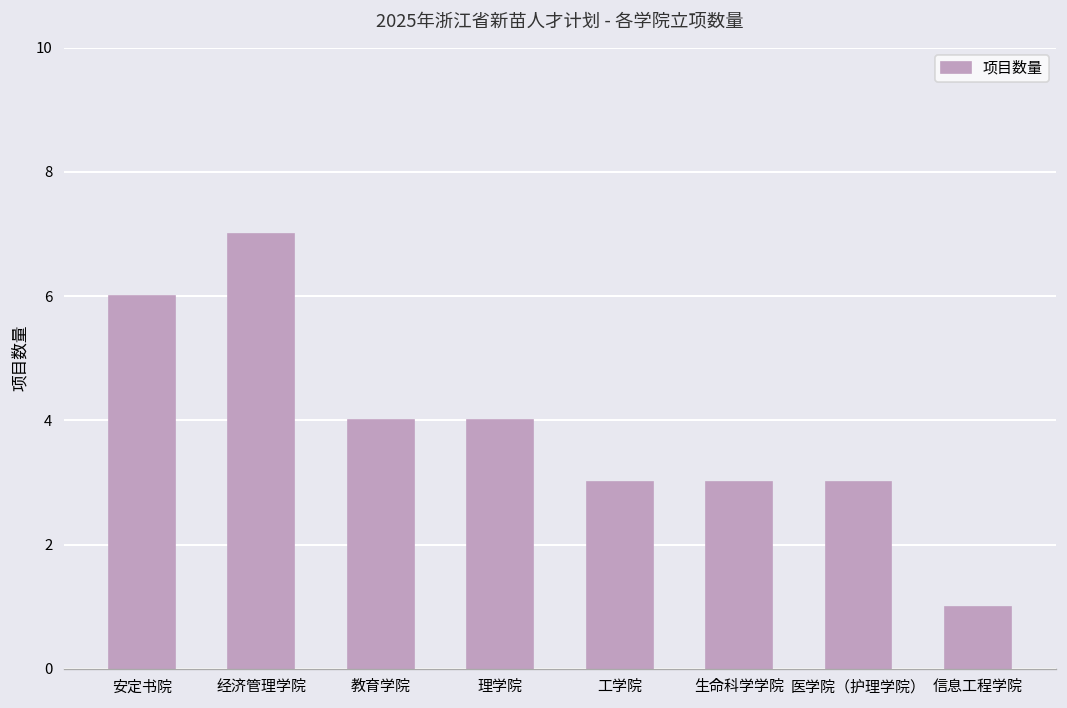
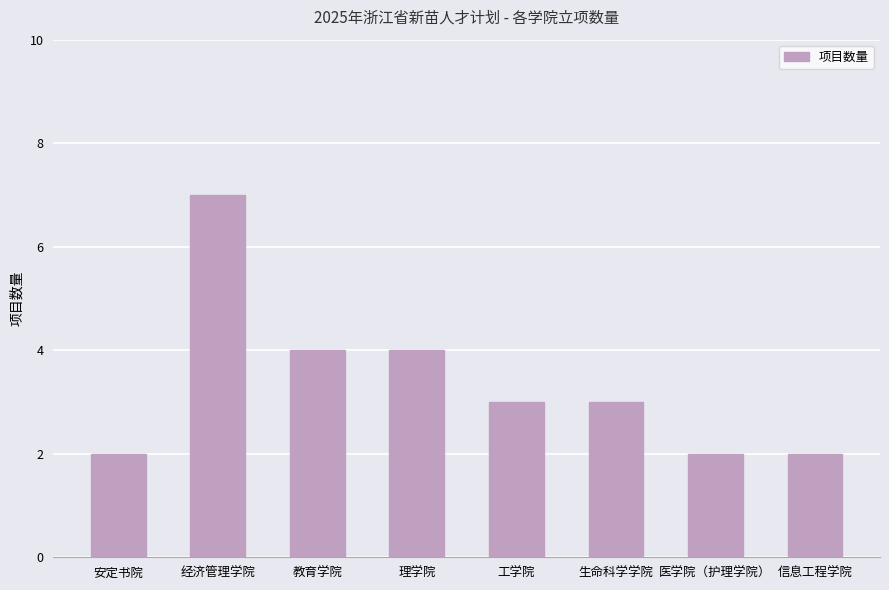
  {
-   "安定书院": 6,
+   "安定书院": 2,
    "经济管理学院": 7,
    "教育学院": 4,
    "理学院": 4,
    "工学院": 3,
    "生命科学学院": 3,
-   "医学院（护理学院）": 3,
-   "信息工程学院": 1
+   "医学院（护理学院）": 2,
+   "信息工程学院": 2
  }
